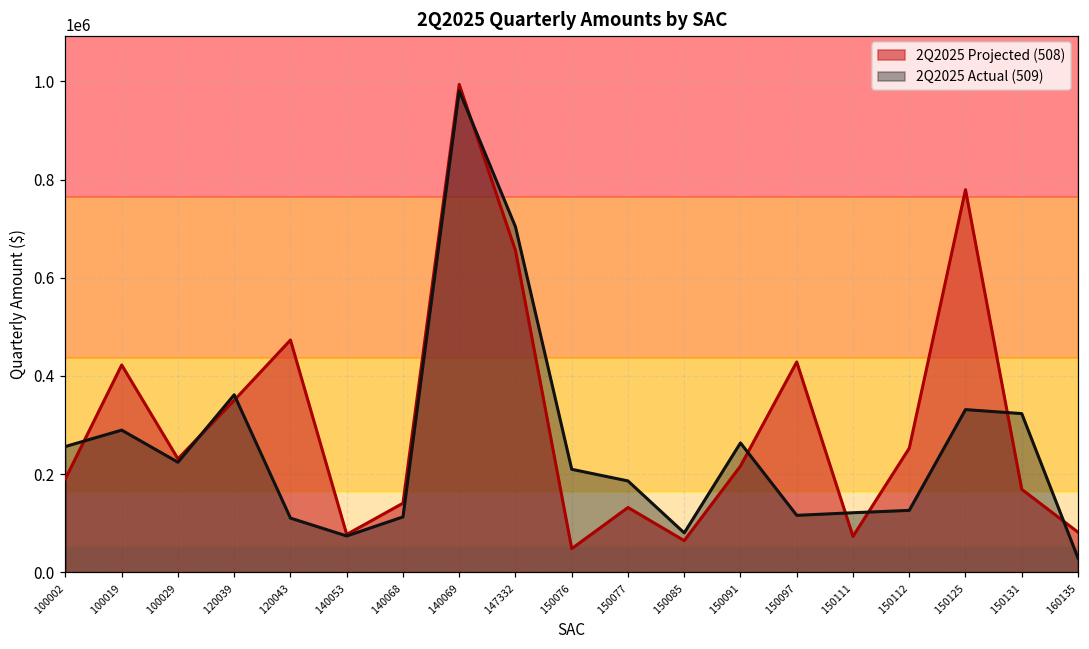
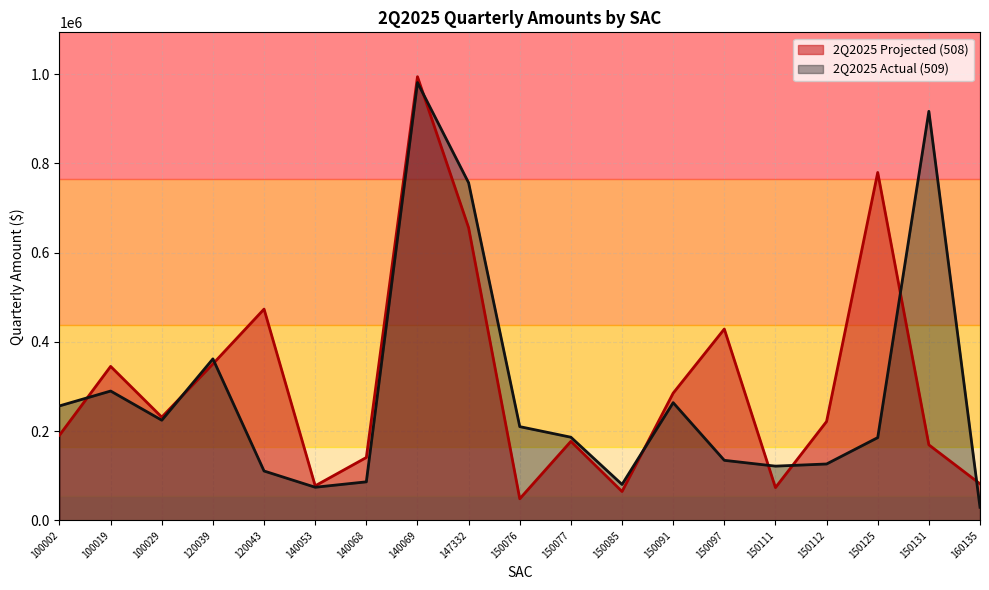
  {
    "2Q2025 Projected (508)": {
      "100002": 190000,
-     "100019": 420000,
+     "100019": 340000,
      "100029": 230000,
      "120039": 350000,
      "120043": 470000,
      "140068": 140000,
      "140069": 990000,
      "147332": 660000,
      "150076": 50000,
-     "150077": 130000,
+     "150077": 180000,
      "150085": 60000,
-     "150091": 220000,
+     "150091": 280000,
      "150097": 430000,
      "150111": 70000,
-     "150112": 250000,
+     "150112": 220000,
      "150125": 780000,
      "150131": 170000,
      "160135": 80000
    },
    "2Q2025 Actual (509)": {
      "100002": 260000,
      "100019": 290000,
      "100029": 220000,
      "120039": 360000,
      "120043": 110000,
-     "140068": 110000,
+     "140068": 90000,
      "140069": 980000,
-     "147332": 700000,
+     "147332": 760000,
      "150076": 210000,
      "150077": 190000,
      "150085": 80000,
      "150091": 260000,
-     "150097": 120000,
+     "150097": 130000,
      "150111": 120000,
      "150112": 130000,
-     "150125": 330000,
-     "150131": 320000,
+     "150125": 190000,
+     "150131": 920000,
      "160135": 30000
    }
  }
